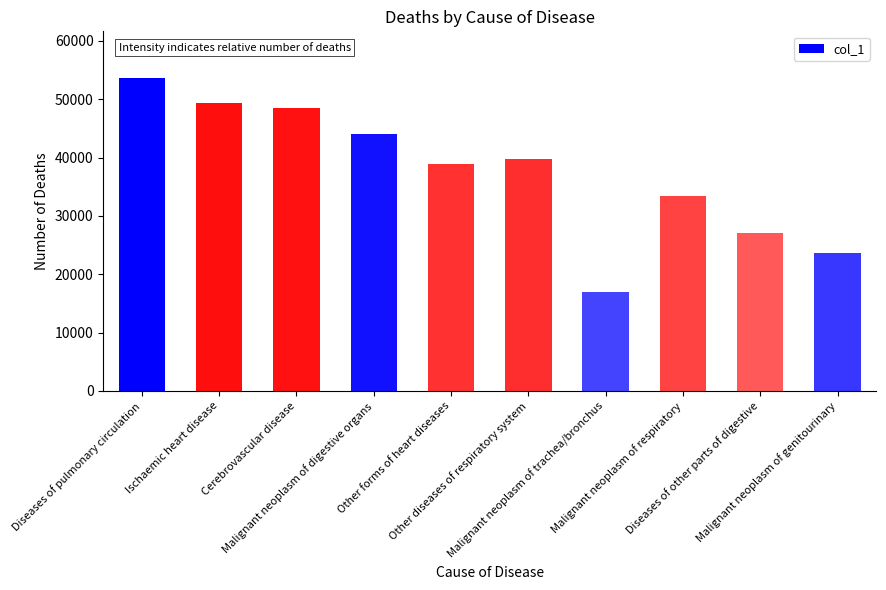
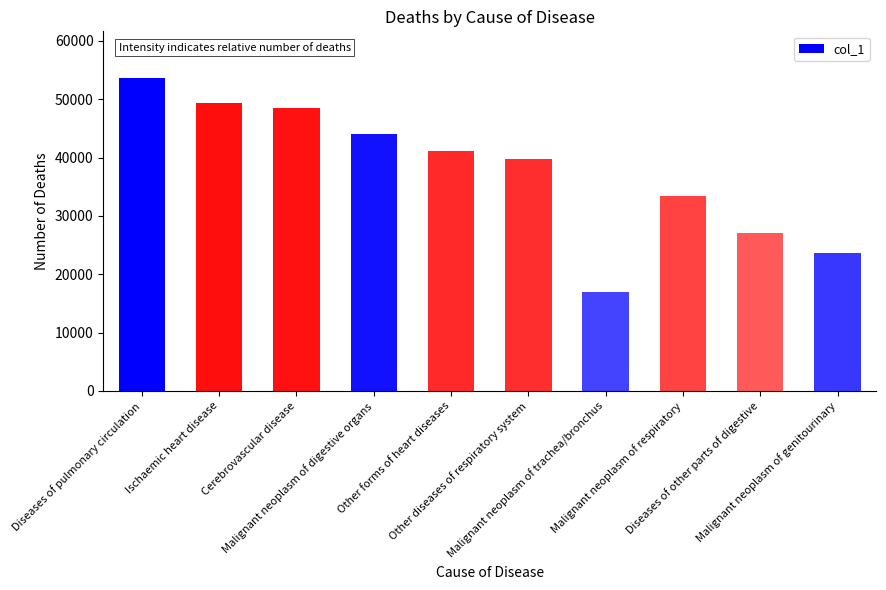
  {
    "Diseases of pulmonary circulation": 54000,
    "Ischaemic heart disease": 49000,
    "Cerebrovascular disease": 49000,
    "Malignant neoplasm of digestive organs": 44000,
-   "Other forms of heart diseases": 39000,
+   "Other forms of heart diseases": 41000,
    "Other diseases of respiratory system": 40000,
    "Malignant neoplasm of trachea/bronchus": 17000,
    "Malignant neoplasm of respiratory": 33000,
    "Diseases of other parts of digestive": 27000,
    "Malignant neoplasm of genitourinary": 24000
  }
